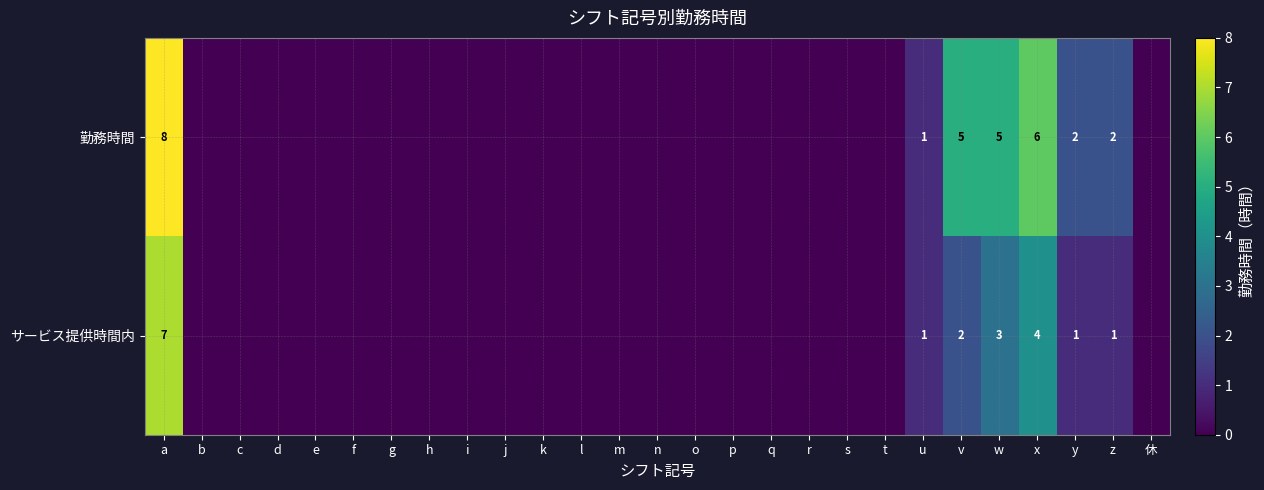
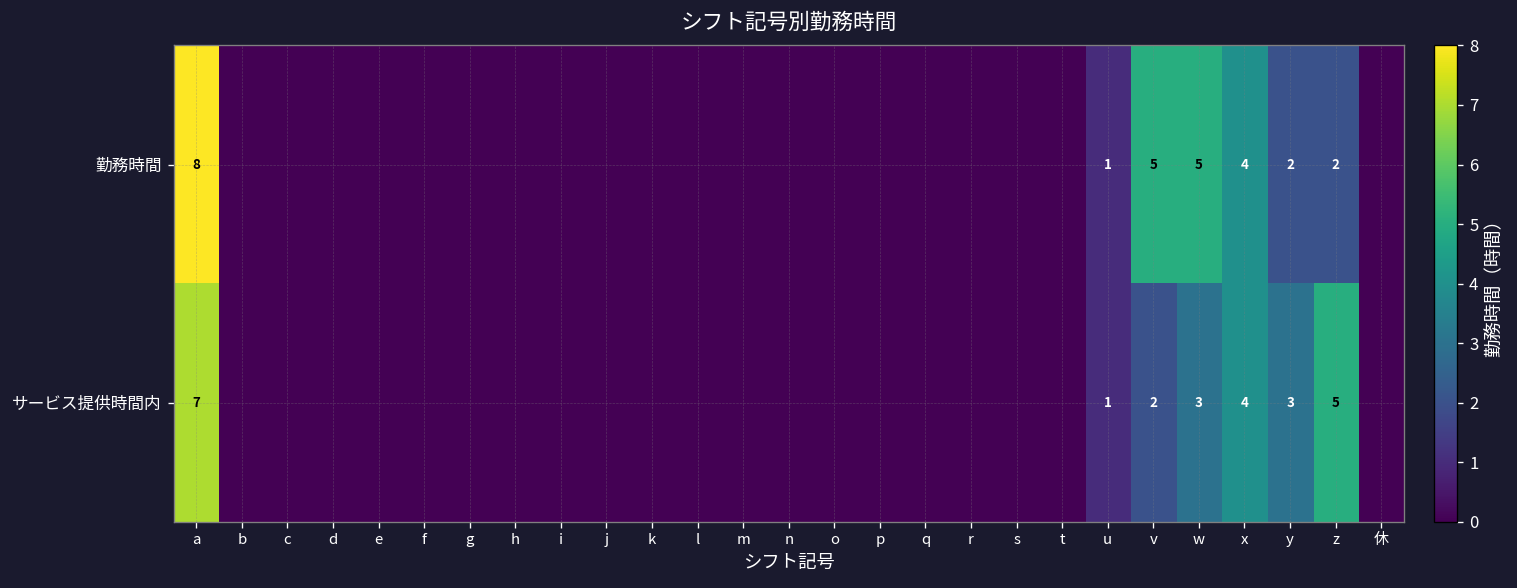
  {
    "勤務時間": {
      "a": 8,
      "u": 1,
      "v": 5,
      "w": 5,
-     "x": 6,
+     "x": 4,
      "y": 2,
      "z": 2
    },
    "サービス提供時間内": {
      "a": 7,
      "u": 1,
      "v": 2,
      "w": 3,
      "x": 4,
-     "y": 1,
-     "z": 1
+     "y": 3,
+     "z": 5
    }
  }
